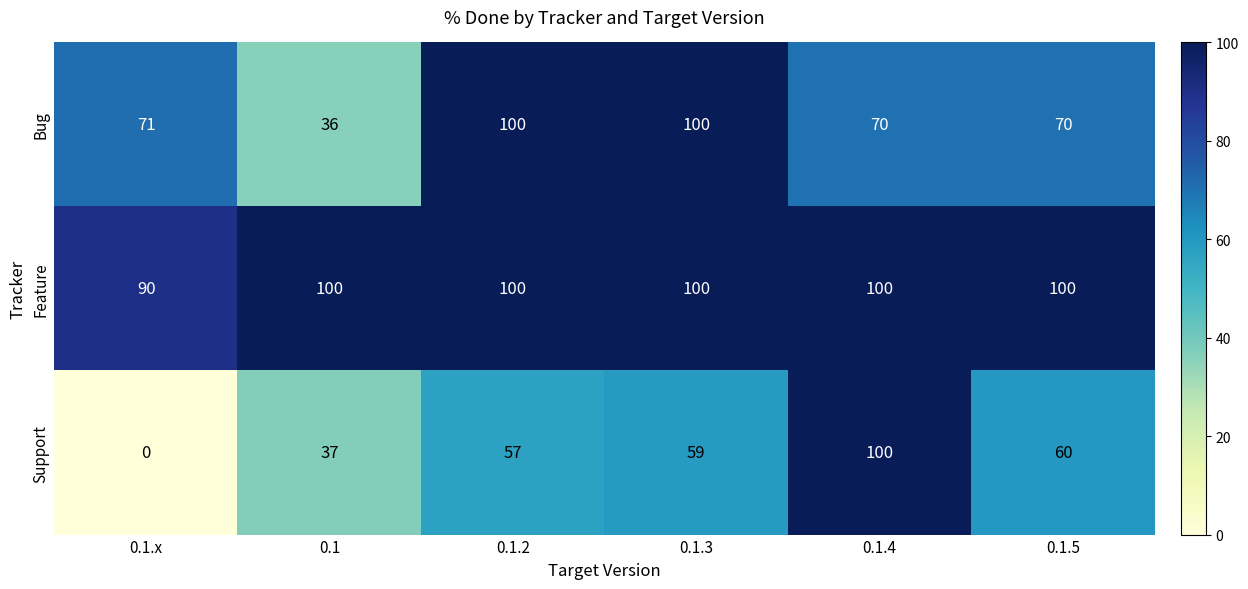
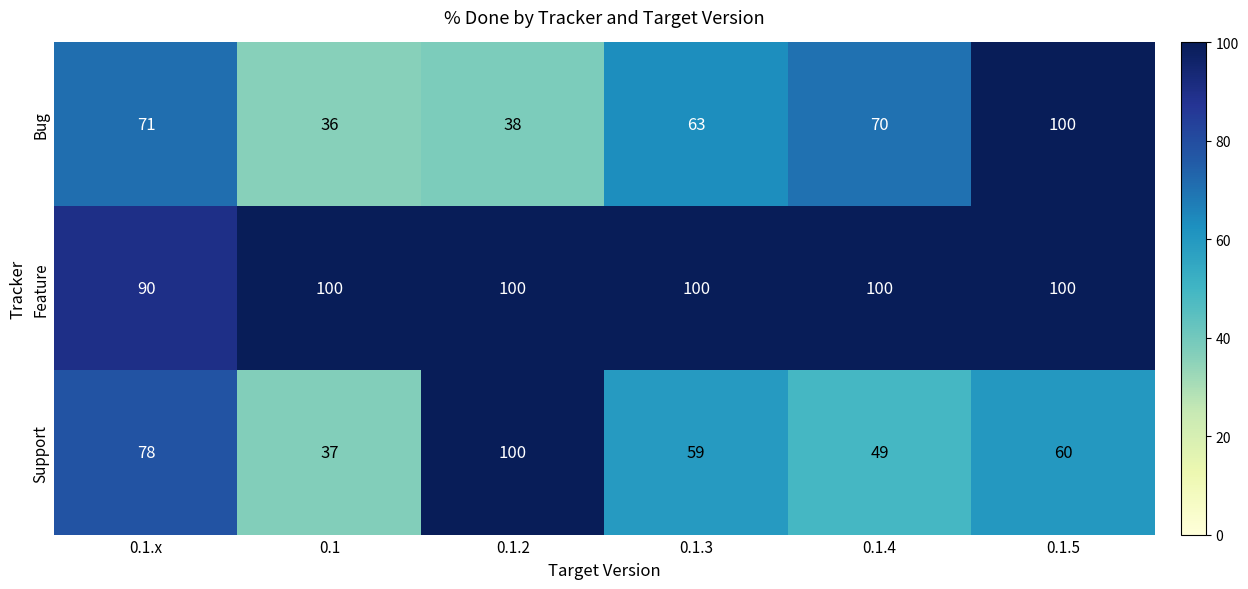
  {
    "Bug": {
      "0.1.x": 71,
      "0.1": 36,
-     "0.1.2": 100,
-     "0.1.3": 100,
+     "0.1.2": 38,
+     "0.1.3": 63,
      "0.1.4": 70,
-     "0.1.5": 70
+     "0.1.5": 100
    },
    "Feature": {
      "0.1.x": 90,
      "0.1": 100,
      "0.1.2": 100,
      "0.1.3": 100,
      "0.1.4": 100,
      "0.1.5": 100
    },
    "Support": {
-     "0.1.x": 0,
+     "0.1.x": 78,
      "0.1": 37,
-     "0.1.2": 57,
+     "0.1.2": 100,
      "0.1.3": 59,
-     "0.1.4": 100,
+     "0.1.4": 49,
      "0.1.5": 60
    }
  }
